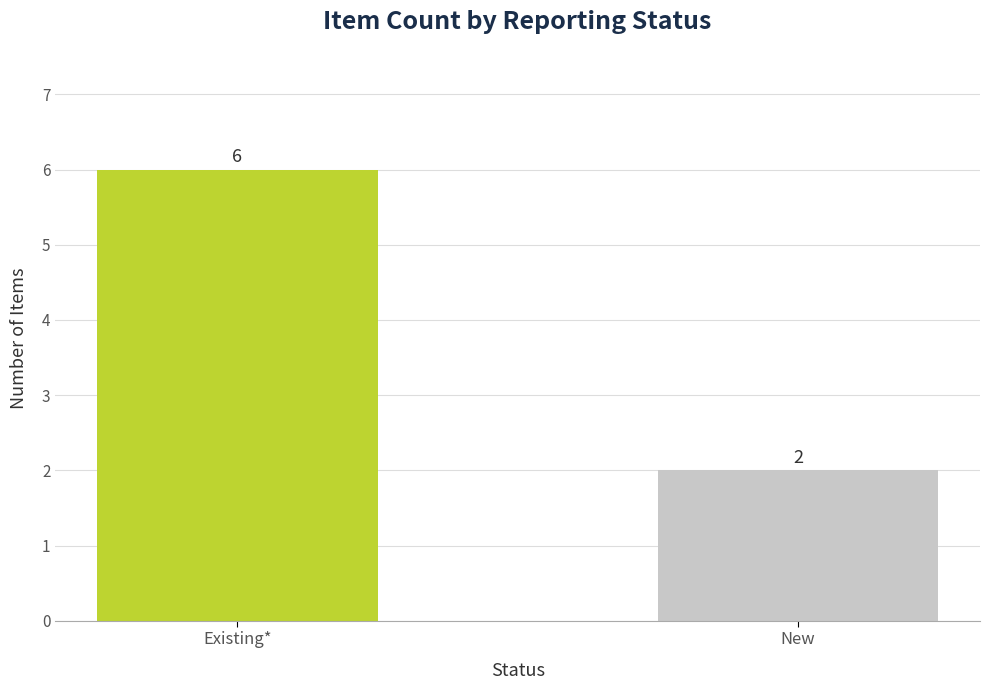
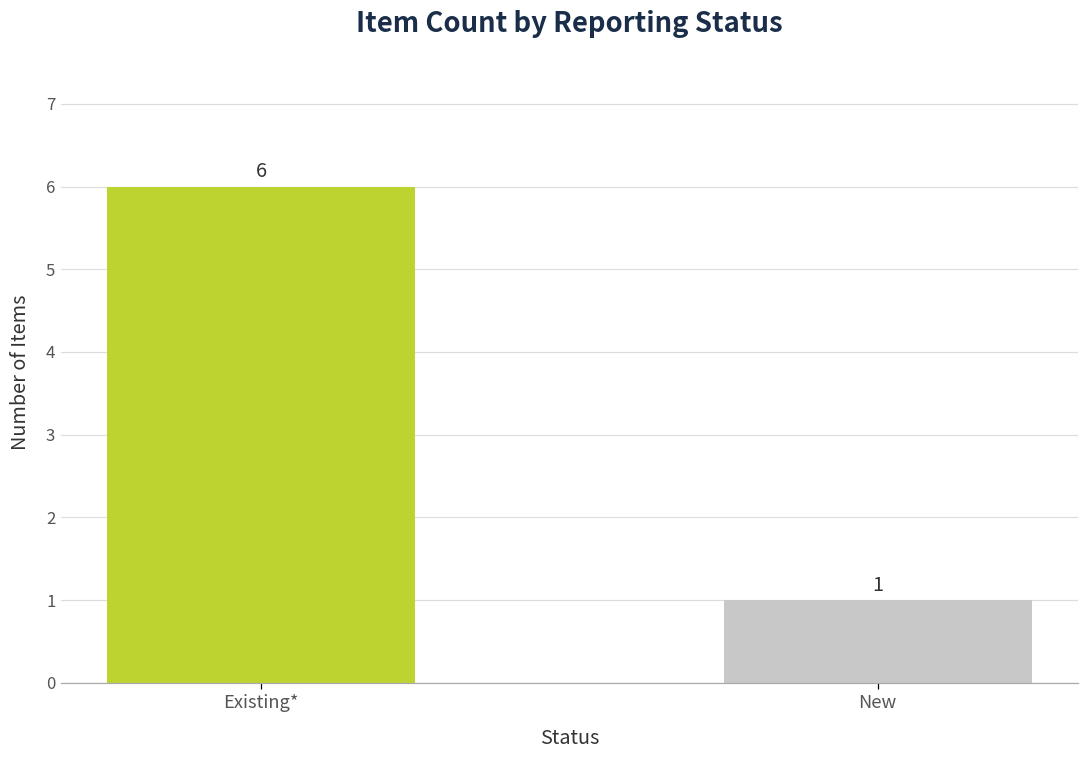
  {
    "Existing*": 6,
-   "New": 2
+   "New": 1
  }
